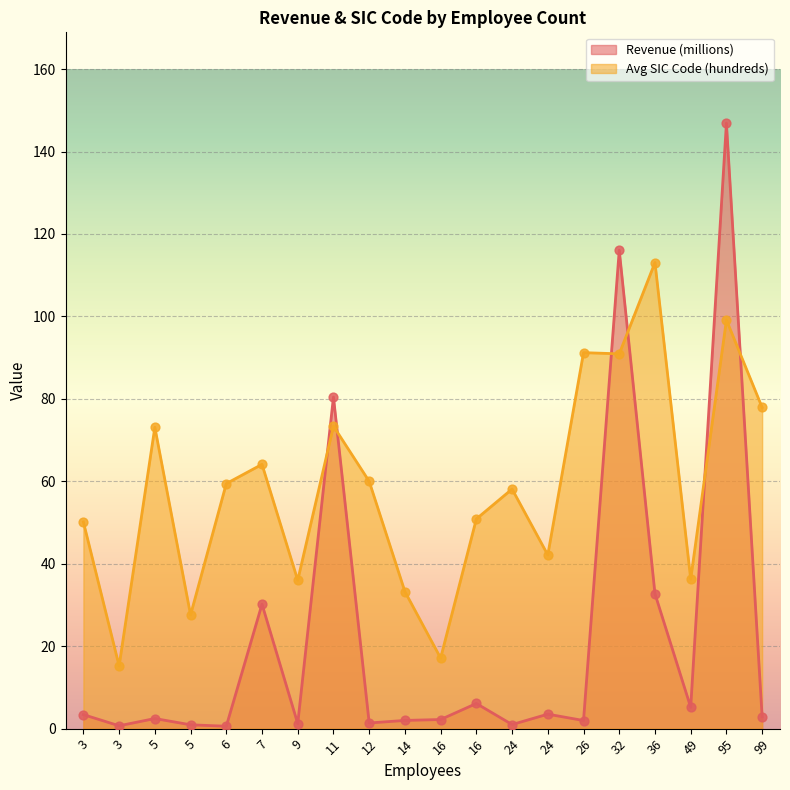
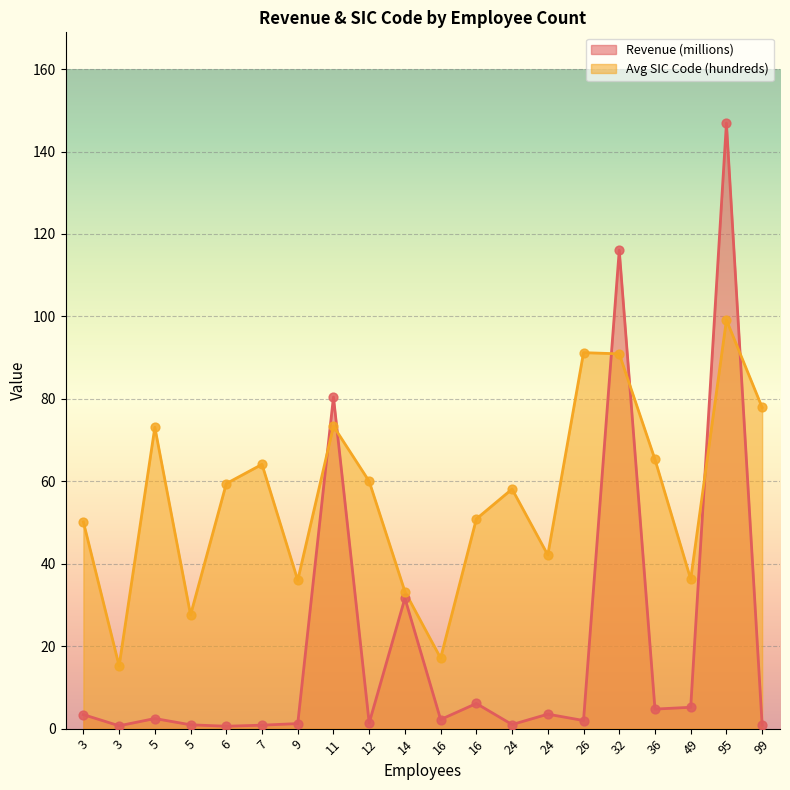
  {
    "Revenue (millions)": {
      "6": 1,
-     "7": 30,
+     "7": 1,
      "9": 1,
      "11": 80,
      "12": 1,
-     "14": 2,
+     "14": 32,
      "26": 2,
      "32": 116,
-     "36": 33,
+     "36": 5,
      "49": 5,
      "95": 147,
-     "99": 3
+     "99": 1
    },
    "Avg SIC Code (hundreds)": {
      "6": 59,
      "7": 64,
      "9": 36,
      "11": 73,
      "12": 60,
      "14": 33,
      "26": 91,
      "32": 91,
-     "36": 113,
+     "36": 65,
      "49": 36,
      "95": 99,
      "99": 78
    }
  }
